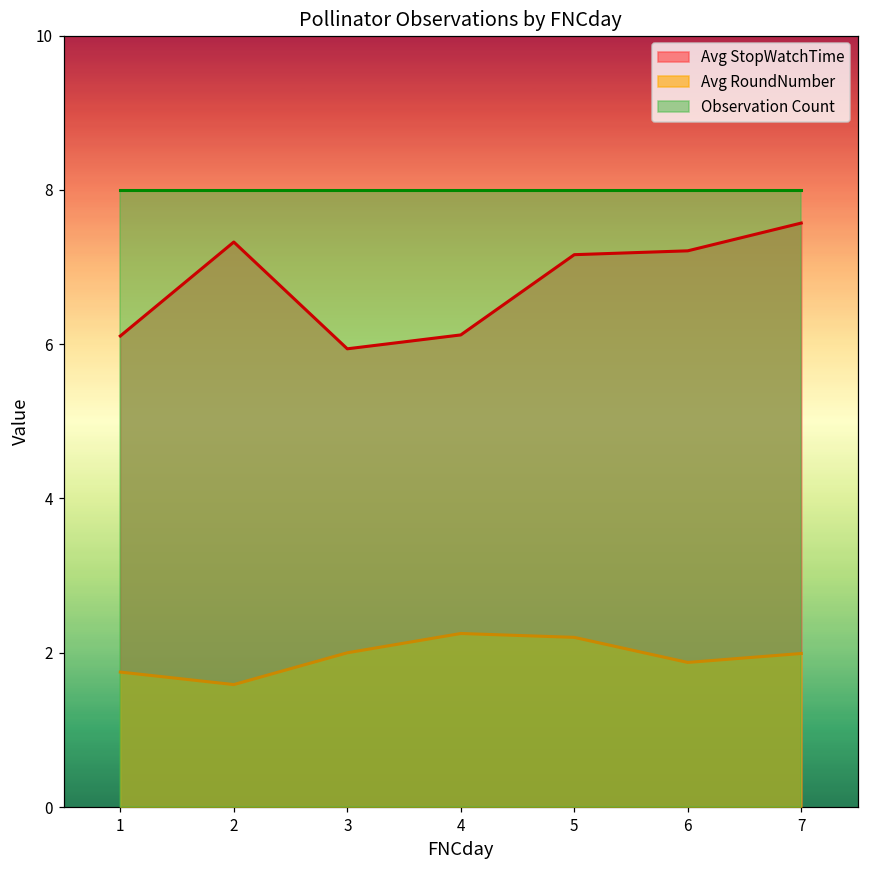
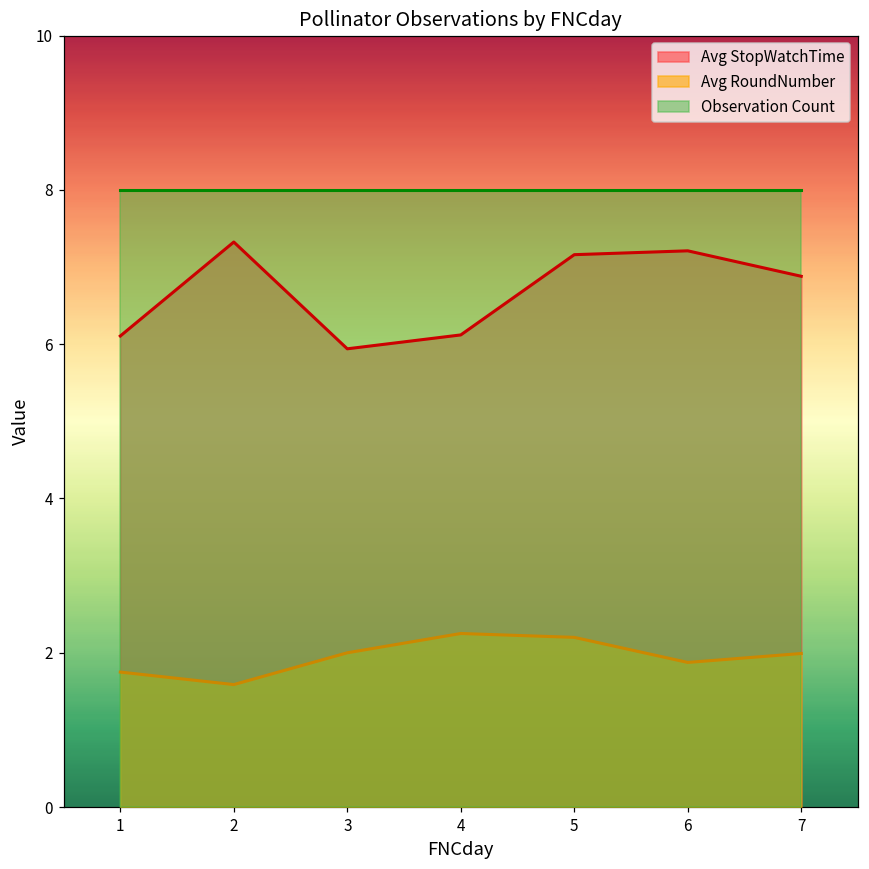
  {
    "Avg StopWatchTime": {
      "1": 6.1,
      "2": 7.3,
      "3": 5.9,
      "4": 6.1,
      "5": 7.2,
      "6": 7.2,
-     "7": 7.6
+     "7": 6.9
    },
    "Avg RoundNumber": {
      "1": 1.8,
      "2": 1.6,
      "3": 2.0,
      "4": 2.3,
      "5": 2.2,
      "6": 1.9,
      "7": 2.0
    },
    "Observation Count": {
      "1": 8.0,
      "2": 8.0,
      "3": 8.0,
      "4": 8.0,
      "5": 8.0,
      "6": 8.0,
      "7": 8.0
    }
  }
